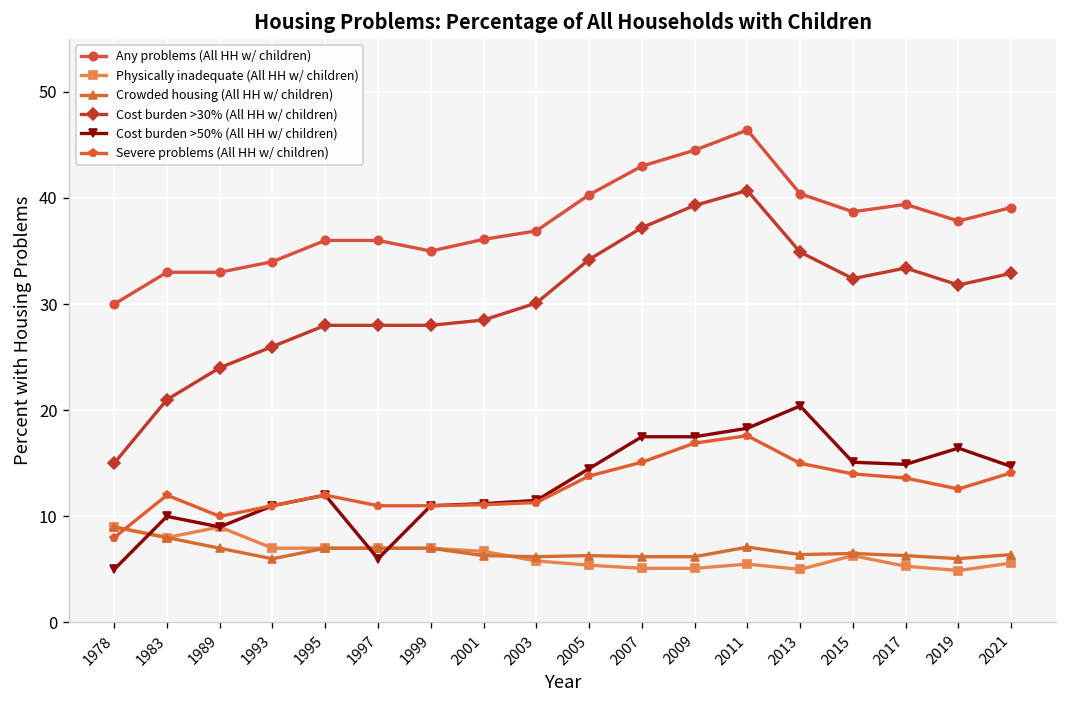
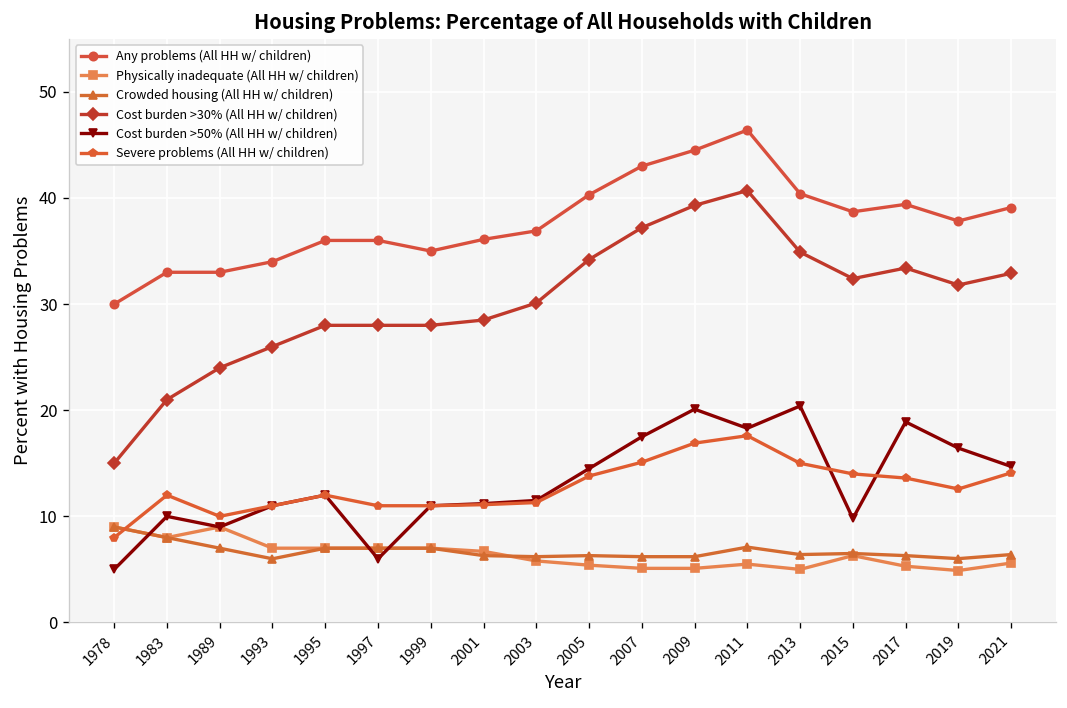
  {
    "Cost burden >50% (All HH w/ children)": {
      "1978": 5,
      "1983": 10,
      "1997": 6,
      "2005": 15,
      "2007": 18,
-     "2009": 18,
+     "2009": 20,
      "2011": 18,
      "2013": 20,
-     "2015": 15,
-     "2017": 15,
+     "2015": 10,
+     "2017": 19,
      "2019": 16,
      "2021": 15
    }
  }
